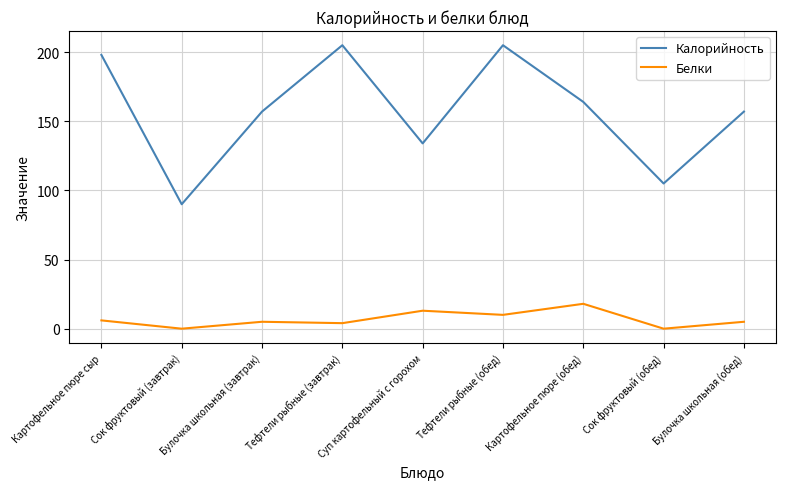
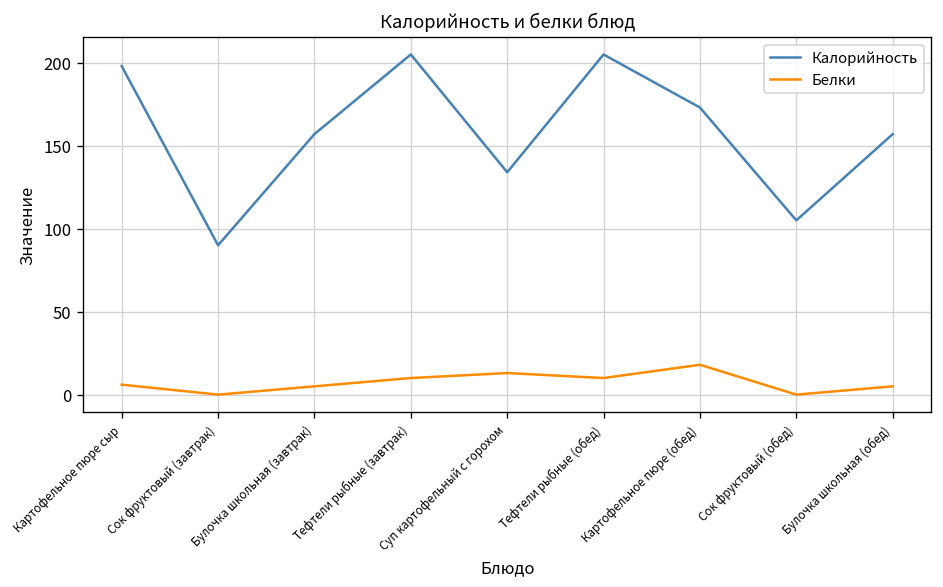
  {
    "Калорийность": {
      "Картофельное пюре сыр": 198,
      "Сок фруктовый (завтрак)": 90,
      "Булочка школьная (завтрак)": 157,
      "Тефтели рыбные (завтрак)": 205,
      "Суп картофельный с горохом": 134,
      "Тефтели рыбные (обед)": 205,
-     "Картофельное пюре (обед)": 164,
+     "Картофельное пюре (обед)": 173,
      "Сок фруктовый (обед)": 105,
      "Булочка школьная (обед)": 157
    },
    "Белки": {
      "Картофельное пюре сыр": 6,
      "Сок фруктовый (завтрак)": 0,
      "Булочка школьная (завтрак)": 5,
-     "Тефтели рыбные (завтрак)": 4,
+     "Тефтели рыбные (завтрак)": 10,
      "Суп картофельный с горохом": 13,
      "Тефтели рыбные (обед)": 10,
      "Картофельное пюре (обед)": 18,
      "Сок фруктовый (обед)": 0,
      "Булочка школьная (обед)": 5
    }
  }
